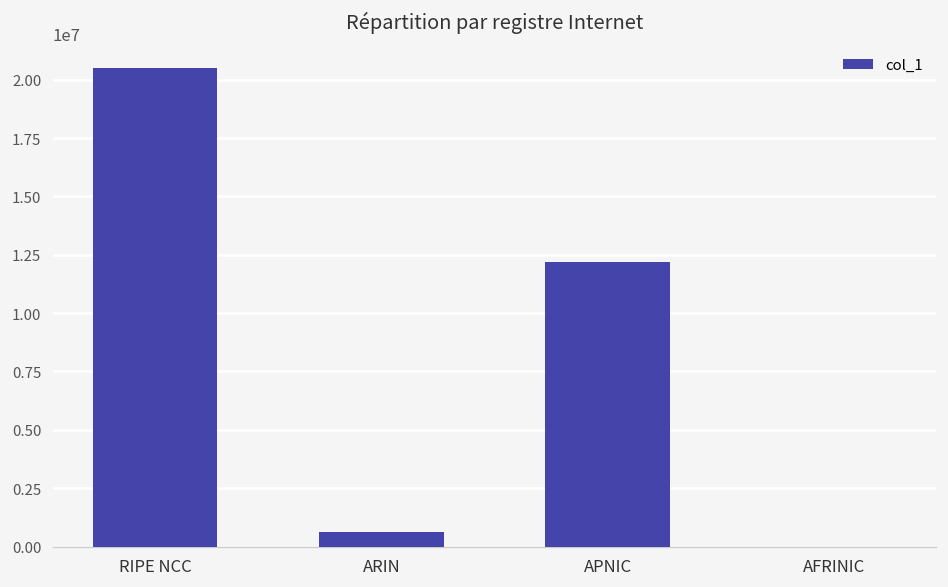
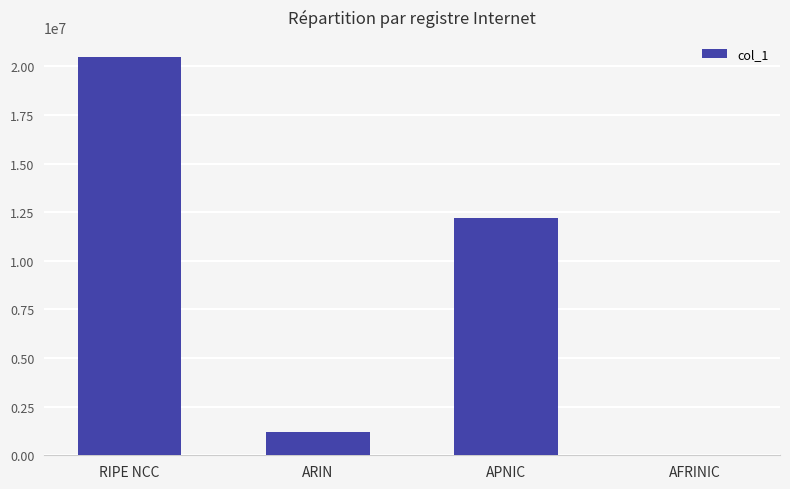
  {
    "RIPE NCC": 20500000,
-   "ARIN": 600000,
+   "ARIN": 1200000,
    "APNIC": 12200000
  }
